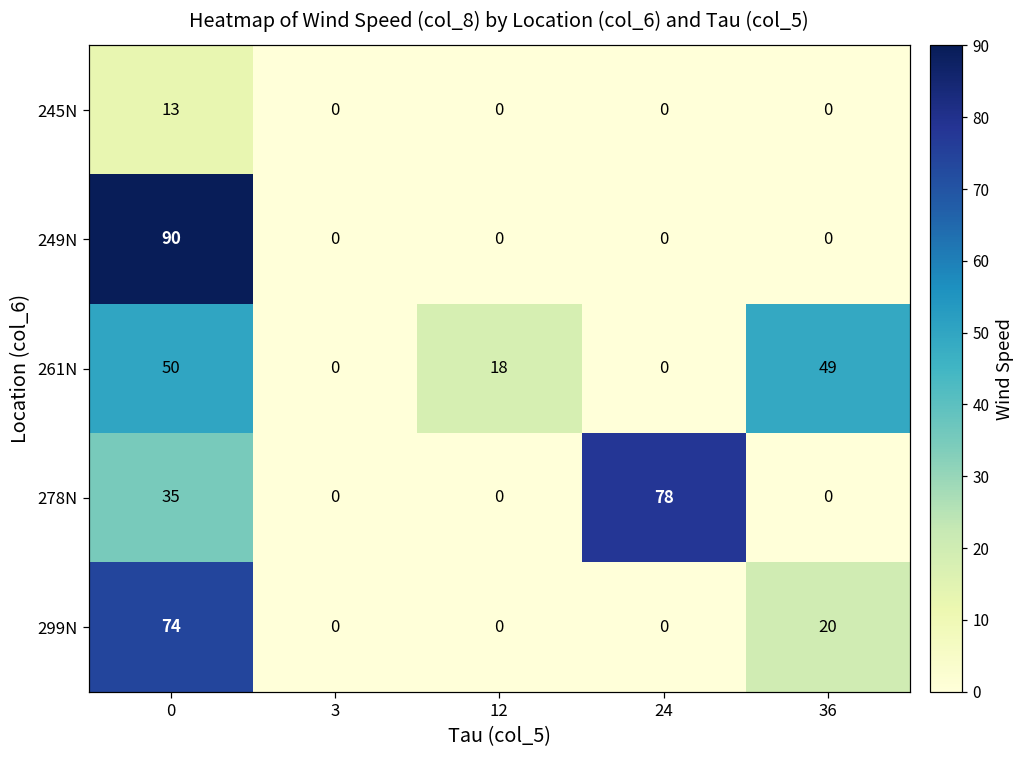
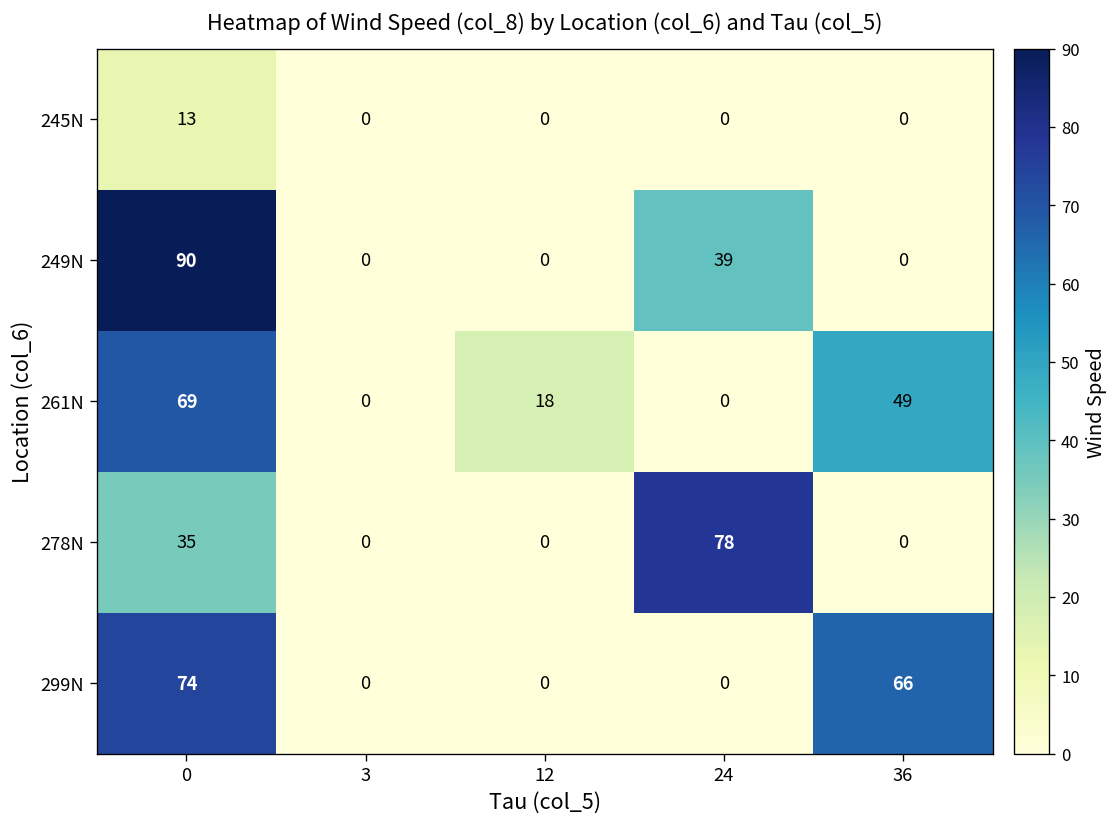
  {
    "245N": {
      "0": 13,
      "3": 0,
      "12": 0,
      "24": 0,
      "36": 0
    },
    "249N": {
      "0": 90,
      "3": 0,
      "12": 0,
-     "24": 0,
+     "24": 39,
      "36": 0
    },
    "261N": {
-     "0": 50,
+     "0": 69,
      "3": 0,
      "12": 18,
      "24": 0,
      "36": 49
    },
    "278N": {
      "0": 35,
      "3": 0,
      "12": 0,
      "24": 78,
      "36": 0
    },
    "299N": {
      "0": 74,
      "3": 0,
      "12": 0,
      "24": 0,
-     "36": 20
+     "36": 66
    }
  }
